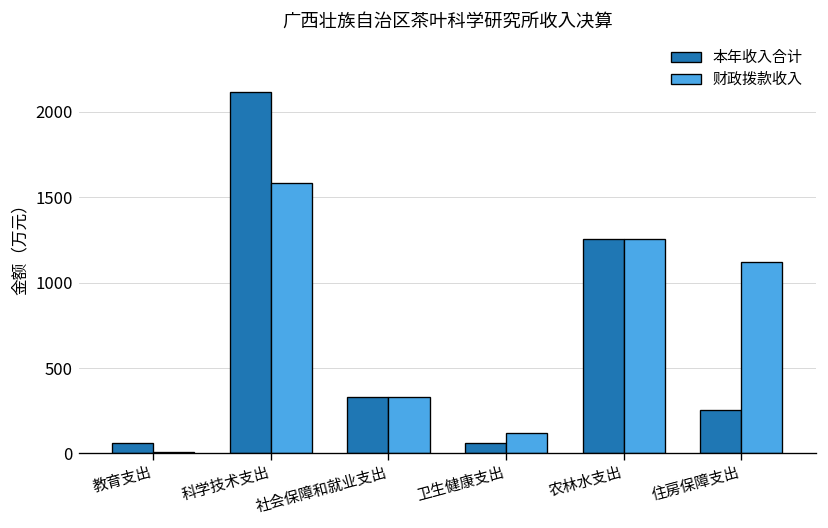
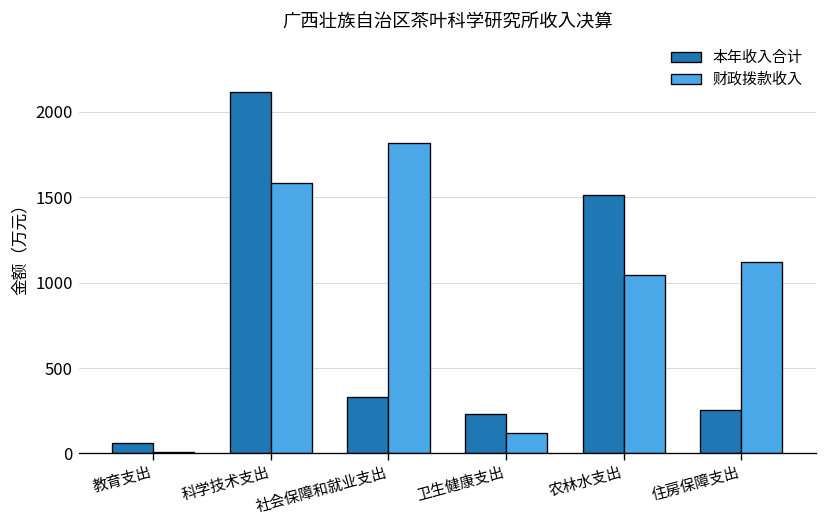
  {
    "本年收入合计": {
      "教育支出": 60,
      "科学技术支出": 2120,
      "社会保障和就业支出": 330,
-     "卫生健康支出": 60,
-     "农林水支出": 1250,
+     "卫生健康支出": 230,
+     "农林水支出": 1510,
      "住房保障支出": 250
    },
    "财政拨款收入": {
      "科学技术支出": 1580,
-     "社会保障和就业支出": 330,
+     "社会保障和就业支出": 1820,
      "卫生健康支出": 120,
-     "农林水支出": 1250,
+     "农林水支出": 1050,
      "住房保障支出": 1120
    }
  }
